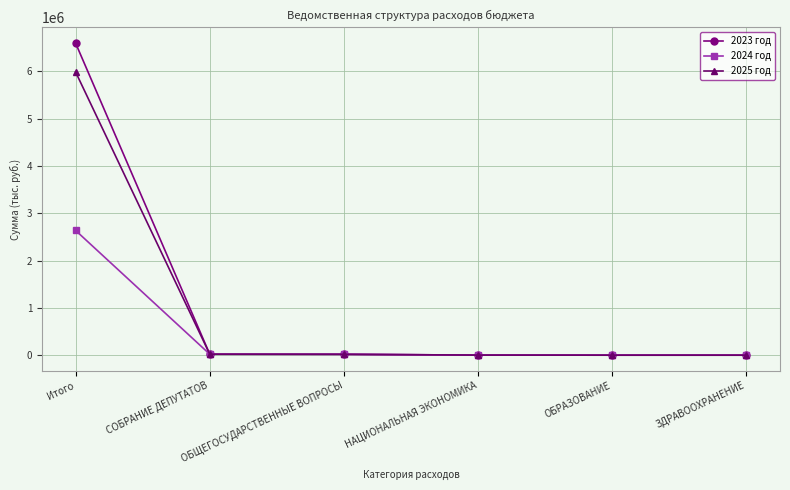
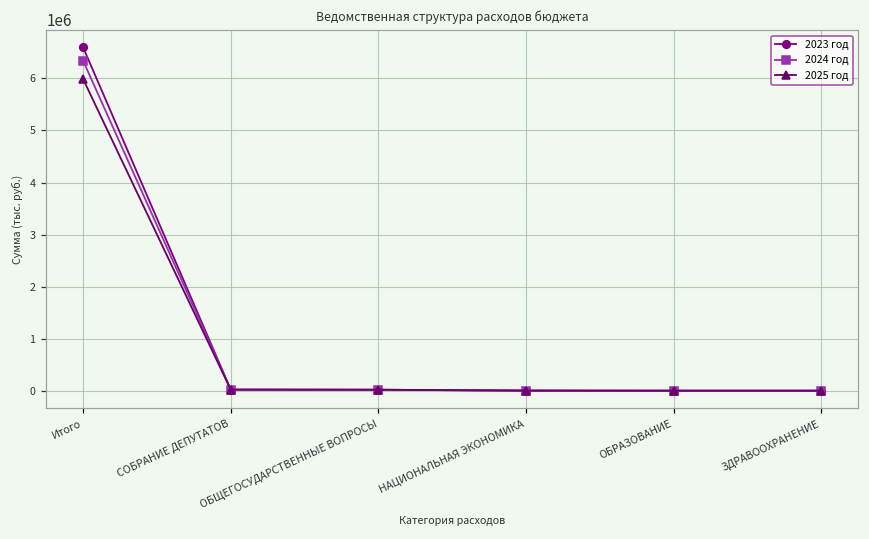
  {
    "2024 год": {
-     "Итого": 2600000
+     "Итого": 6300000
    }
  }
